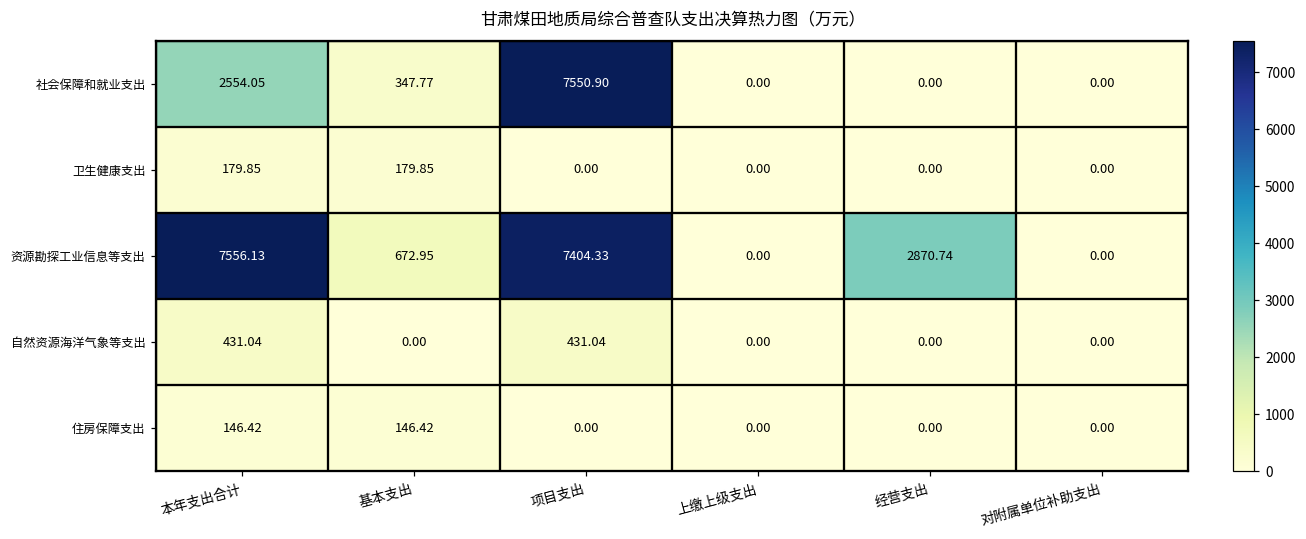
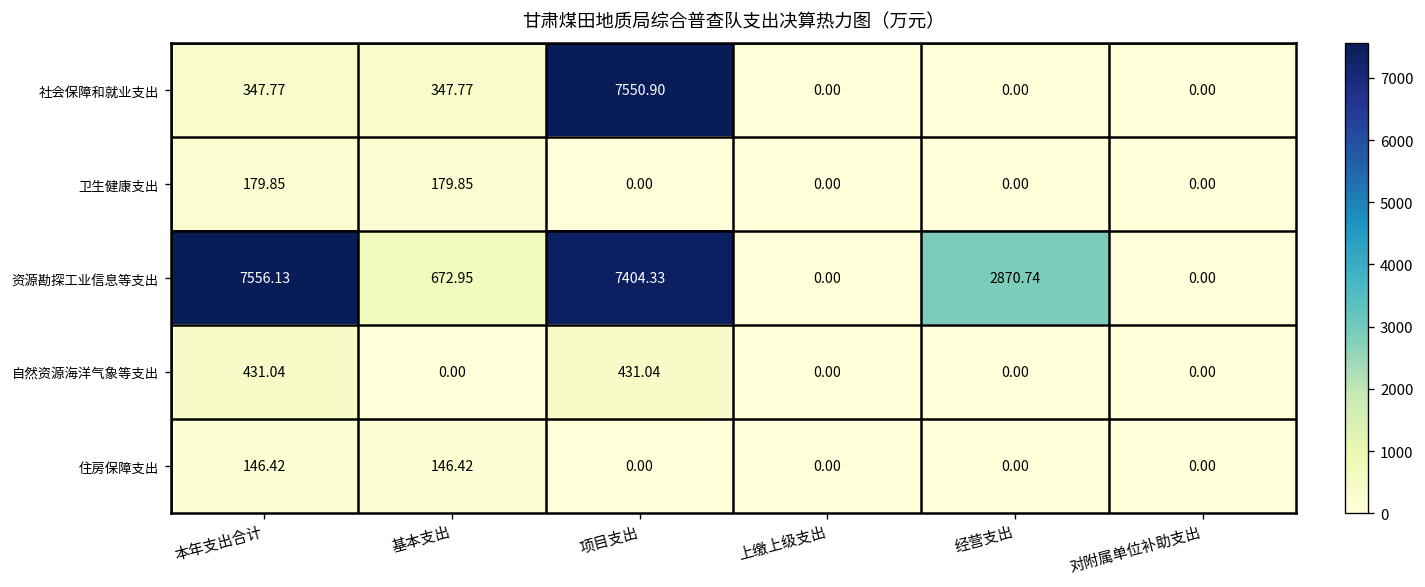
  {
    "社会保障和就业支出": {
-     "本年支出合计": 2554.05,
+     "本年支出合计": 347.77,
      "基本支出": 347.77,
      "项目支出": 7550.90,
      "上缴上级支出": 0.00,
      "经营支出": 0.00,
      "对附属单位补助支出": 0.00
    },
    "卫生健康支出": {
      "本年支出合计": 179.85,
      "基本支出": 179.85,
      "项目支出": 0.00,
      "上缴上级支出": 0.00,
      "经营支出": 0.00,
      "对附属单位补助支出": 0.00
    },
    "资源勘探工业信息等支出": {
      "本年支出合计": 7556.13,
      "基本支出": 672.95,
      "项目支出": 7404.33,
      "上缴上级支出": 0.00,
      "经营支出": 2870.74,
      "对附属单位补助支出": 0.00
    },
    "自然资源海洋气象等支出": {
      "本年支出合计": 431.04,
      "基本支出": 0.00,
      "项目支出": 431.04,
      "上缴上级支出": 0.00,
      "经营支出": 0.00,
      "对附属单位补助支出": 0.00
    },
    "住房保障支出": {
      "本年支出合计": 146.42,
      "基本支出": 146.42,
      "项目支出": 0.00,
      "上缴上级支出": 0.00,
      "经营支出": 0.00,
      "对附属单位补助支出": 0.00
    }
  }
